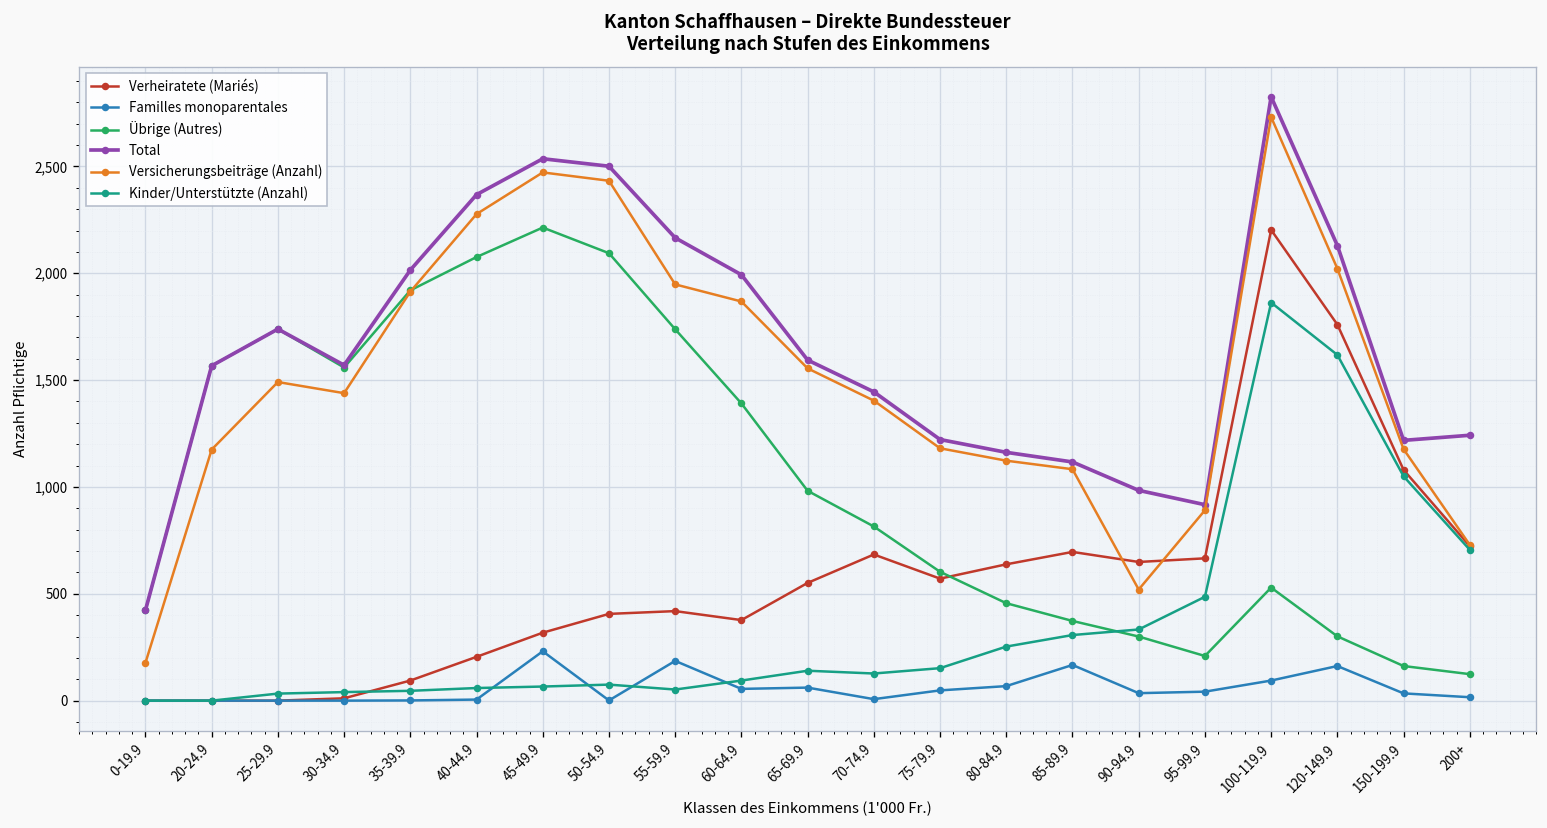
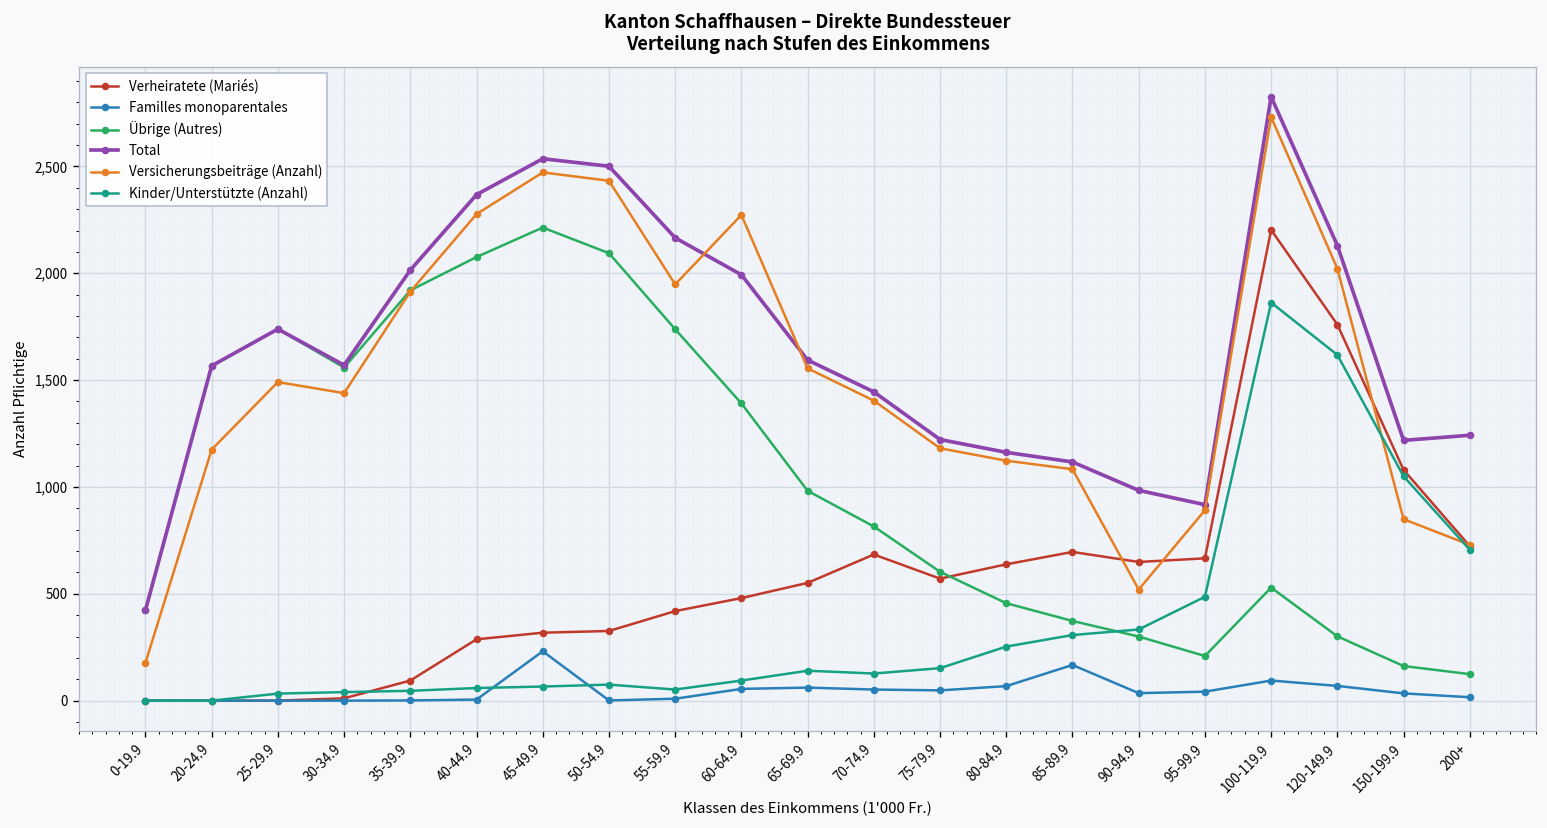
  {
    "Verheiratete (Mariés)": {
      "35-39.9": "90",
-     "40-44.9": "210",
+     "40-44.9": "290",
      "45-49.9": "320",
-     "50-54.9": "410",
+     "50-54.9": "330",
      "55-59.9": "420",
-     "60-64.9": "380",
+     "60-64.9": "480",
      "65-69.9": "550",
      "70-74.9": "680",
      "75-79.9": "570",
      "80-84.9": "640",
      "85-89.9": "700",
      "90-94.9": "650",
      "95-99.9": "670",
      "100-119.9": "2,200",
      "120-149.9": "1,760",
      "150-199.9": "1,080"
    },
    "Familles monoparentales": {
      "35-39.9": "0",
      "40-44.9": "10",
      "45-49.9": "230",
      "50-54.9": "0",
-     "55-59.9": "190",
+     "55-59.9": "10",
      "60-64.9": "60",
      "65-69.9": "60",
-     "70-74.9": "10",
+     "70-74.9": "50",
      "75-79.9": "50",
      "80-84.9": "70",
      "85-89.9": "170",
      "90-94.9": "40",
      "95-99.9": "40",
      "100-119.9": "90",
-     "120-149.9": "160",
+     "120-149.9": "70",
      "150-199.9": "30",
      "200+": "20"
    },
    "Total": {
      "35-39.9": "2,020",
      "40-44.9": "2,370",
      "45-49.9": "2,540",
      "50-54.9": "2,500",
      "55-59.9": "2,170",
      "60-64.9": "1,990",
      "65-69.9": "1,590",
      "70-74.9": "1,450",
      "75-79.9": "1,220",
      "80-84.9": "1,160",
      "85-89.9": "1,120",
      "90-94.9": "980",
      "95-99.9": "920",
      "100-119.9": "2,830",
      "120-149.9": "2,130",
      "150-199.9": "1,220",
      "200+": "1,240"
    },
    "Versicherungsbeiträge (Anzahl)": {
      "0-19.9": "180",
      "20-24.9": "1,180",
      "25-29.9": "1,490",
      "30-34.9": "1,440",
      "40-44.9": "2,280",
      "45-49.9": "2,470",
      "50-54.9": "2,430",
      "55-59.9": "1,950",
-     "60-64.9": "1,870",
+     "60-64.9": "2,270",
      "65-69.9": "1,560",
      "70-74.9": "1,400",
      "75-79.9": "1,180",
      "80-84.9": "1,120",
      "85-89.9": "1,080",
      "90-94.9": "520",
      "95-99.9": "890",
      "100-119.9": "2,730",
      "120-149.9": "2,020",
-     "150-199.9": "1,180"
+     "150-199.9": "850"
    }
  }
